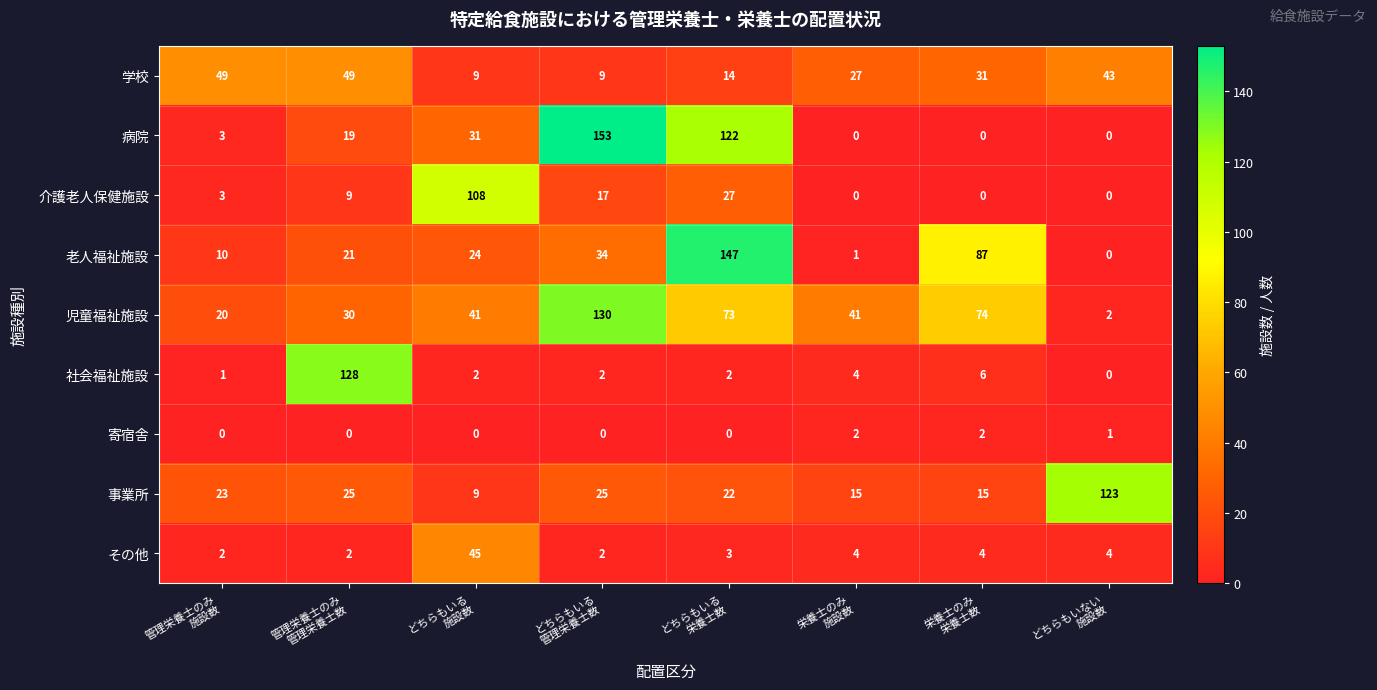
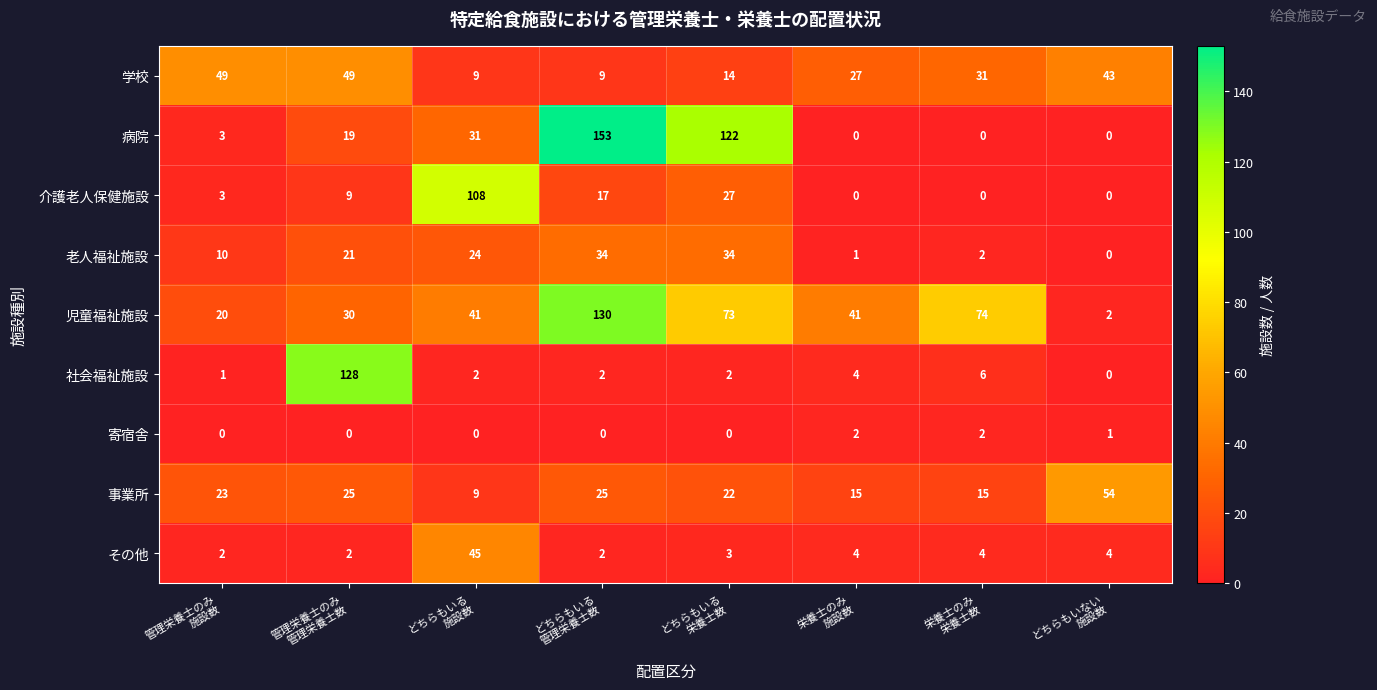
  {
    "学校": {
      "管理栄養士のみ 施設数": 49,
      "管理栄養士のみ 管理栄養士数": 49,
      "どちらもいる 施設数": 9,
      "どちらもいる 管理栄養士数": 9,
      "どちらもいる 栄養士数": 14,
      "栄養士のみ 施設数": 27,
      "栄養士のみ 栄養士数": 31,
      "どちらもいない 施設数": 43
    },
    "病院": {
      "管理栄養士のみ 施設数": 3,
      "管理栄養士のみ 管理栄養士数": 19,
      "どちらもいる 施設数": 31,
      "どちらもいる 管理栄養士数": 153,
      "どちらもいる 栄養士数": 122,
      "栄養士のみ 施設数": 0,
      "栄養士のみ 栄養士数": 0,
      "どちらもいない 施設数": 0
    },
    "介護老人保健施設": {
      "管理栄養士のみ 施設数": 3,
      "管理栄養士のみ 管理栄養士数": 9,
      "どちらもいる 施設数": 108,
      "どちらもいる 管理栄養士数": 17,
      "どちらもいる 栄養士数": 27,
      "栄養士のみ 施設数": 0,
      "栄養士のみ 栄養士数": 0,
      "どちらもいない 施設数": 0
    },
    "老人福祉施設": {
      "管理栄養士のみ 施設数": 10,
      "管理栄養士のみ 管理栄養士数": 21,
      "どちらもいる 施設数": 24,
      "どちらもいる 管理栄養士数": 34,
-     "どちらもいる 栄養士数": 147,
+     "どちらもいる 栄養士数": 34,
      "栄養士のみ 施設数": 1,
-     "栄養士のみ 栄養士数": 87,
+     "栄養士のみ 栄養士数": 2,
      "どちらもいない 施設数": 0
    },
    "児童福祉施設": {
      "管理栄養士のみ 施設数": 20,
      "管理栄養士のみ 管理栄養士数": 30,
      "どちらもいる 施設数": 41,
      "どちらもいる 管理栄養士数": 130,
      "どちらもいる 栄養士数": 73,
      "栄養士のみ 施設数": 41,
      "栄養士のみ 栄養士数": 74,
      "どちらもいない 施設数": 2
    },
    "社会福祉施設": {
      "管理栄養士のみ 施設数": 1,
      "管理栄養士のみ 管理栄養士数": 128,
      "どちらもいる 施設数": 2,
      "どちらもいる 管理栄養士数": 2,
      "どちらもいる 栄養士数": 2,
      "栄養士のみ 施設数": 4,
      "栄養士のみ 栄養士数": 6,
      "どちらもいない 施設数": 0
    },
    "寄宿舎": {
      "管理栄養士のみ 施設数": 0,
      "管理栄養士のみ 管理栄養士数": 0,
      "どちらもいる 施設数": 0,
      "どちらもいる 管理栄養士数": 0,
      "どちらもいる 栄養士数": 0,
      "栄養士のみ 施設数": 2,
      "栄養士のみ 栄養士数": 2,
      "どちらもいない 施設数": 1
    },
    "事業所": {
      "管理栄養士のみ 施設数": 23,
      "管理栄養士のみ 管理栄養士数": 25,
      "どちらもいる 施設数": 9,
      "どちらもいる 管理栄養士数": 25,
      "どちらもいる 栄養士数": 22,
      "栄養士のみ 施設数": 15,
      "栄養士のみ 栄養士数": 15,
-     "どちらもいない 施設数": 123
+     "どちらもいない 施設数": 54
    },
    "その他": {
      "管理栄養士のみ 施設数": 2,
      "管理栄養士のみ 管理栄養士数": 2,
      "どちらもいる 施設数": 45,
      "どちらもいる 管理栄養士数": 2,
      "どちらもいる 栄養士数": 3,
      "栄養士のみ 施設数": 4,
      "栄養士のみ 栄養士数": 4,
      "どちらもいない 施設数": 4
    }
  }
